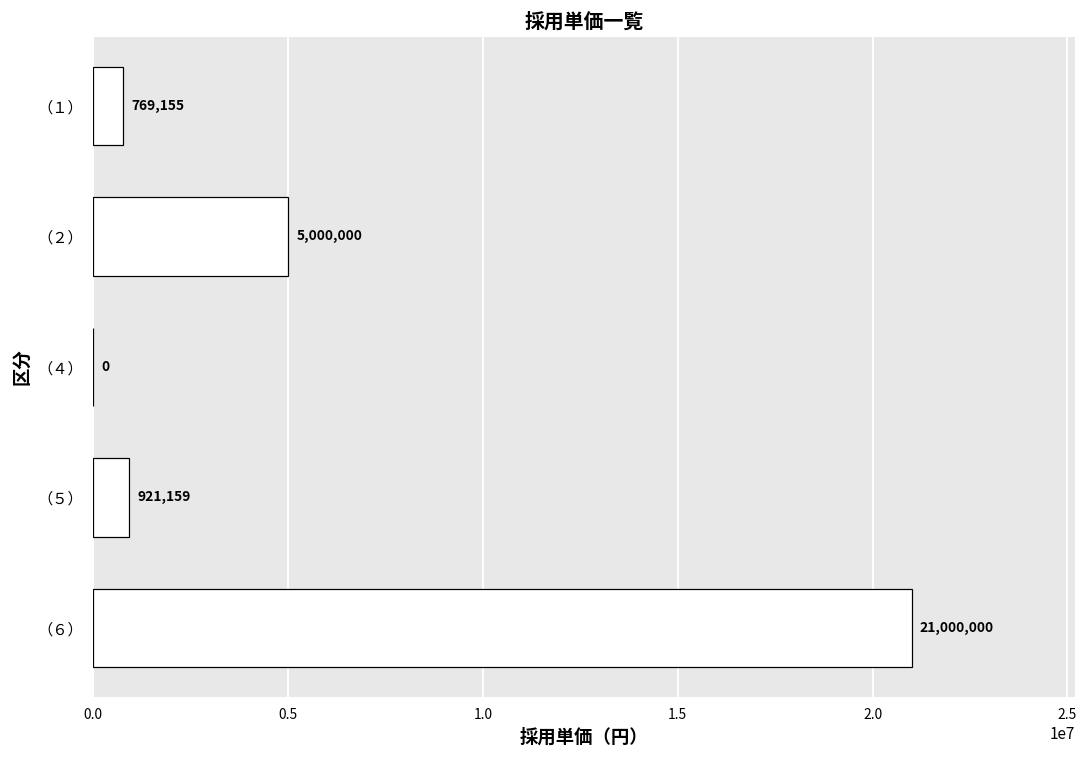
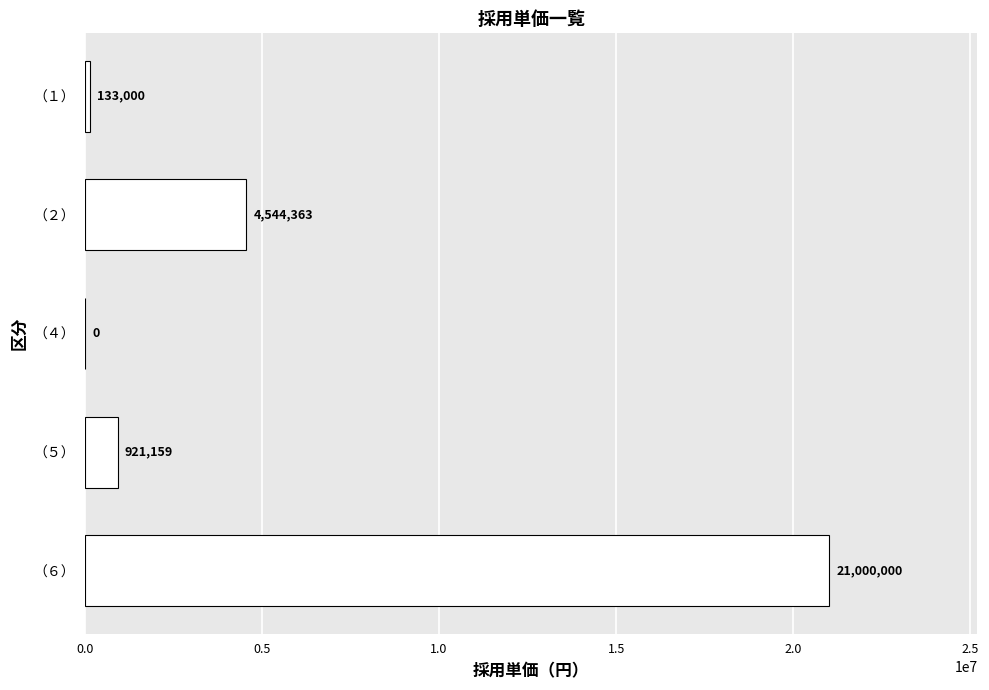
  {
-   "（１）": "769,155",
-   "（２）": "5,000,000",
+   "（１）": "133,000",
+   "（２）": "4,544,363",
    "（４）": "0",
    "（５）": "921,159",
    "（６）": "21,000,000"
  }
